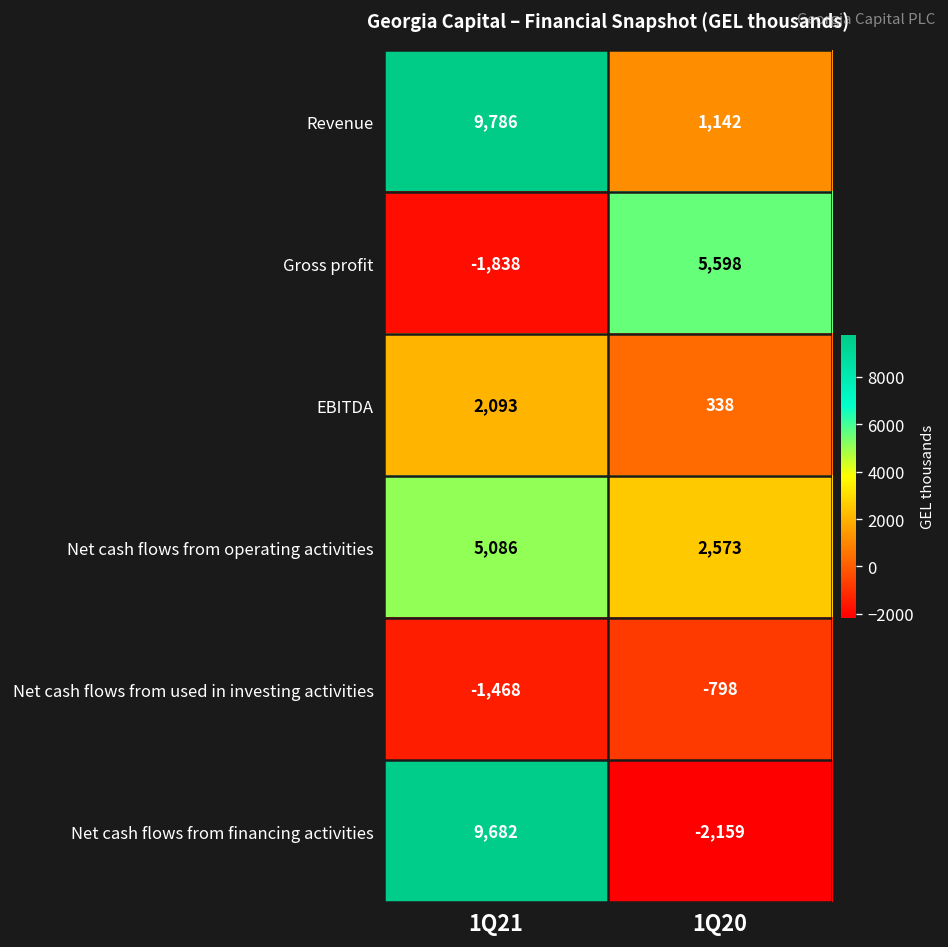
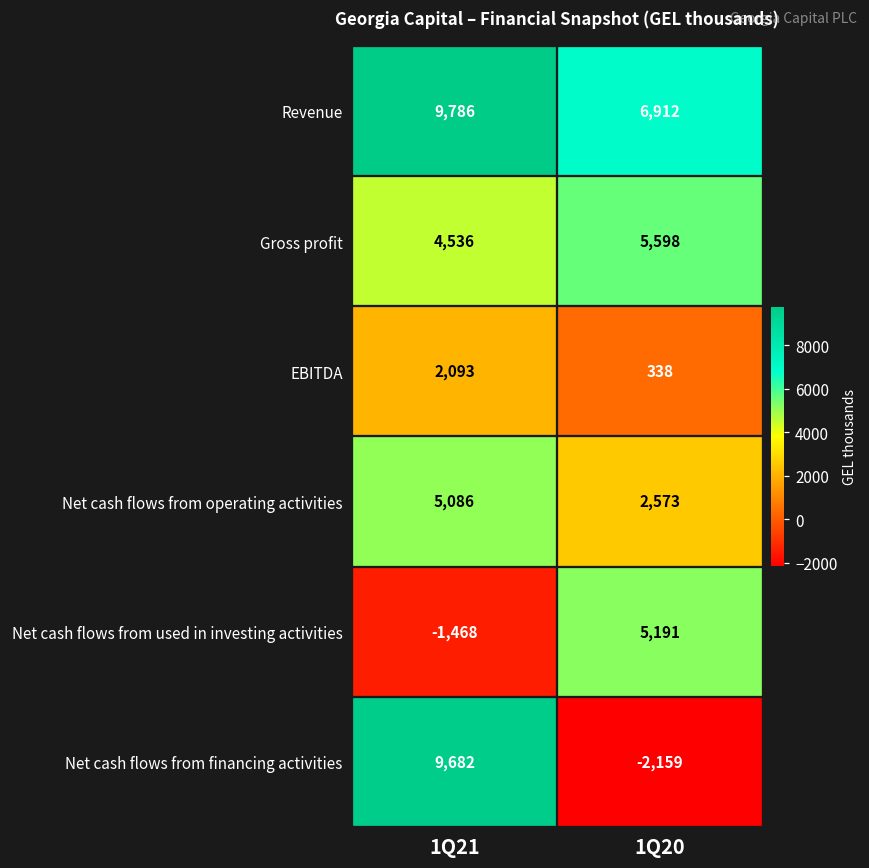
  {
    "Revenue": {
      "1Q21": "9,786",
-     "1Q20": "1,142"
+     "1Q20": "6,912"
    },
    "Gross profit": {
-     "1Q21": "-1,838",
+     "1Q21": "4,536",
      "1Q20": "5,598"
    },
    "EBITDA": {
      "1Q21": "2,093",
      "1Q20": "338"
    },
    "Net cash flows from operating activities": {
      "1Q21": "5,086",
      "1Q20": "2,573"
    },
    "Net cash flows from used in investing activities": {
      "1Q21": "-1,468",
-     "1Q20": "-798"
+     "1Q20": "5,191"
    },
    "Net cash flows from financing activities": {
      "1Q21": "9,682",
      "1Q20": "-2,159"
    }
  }
